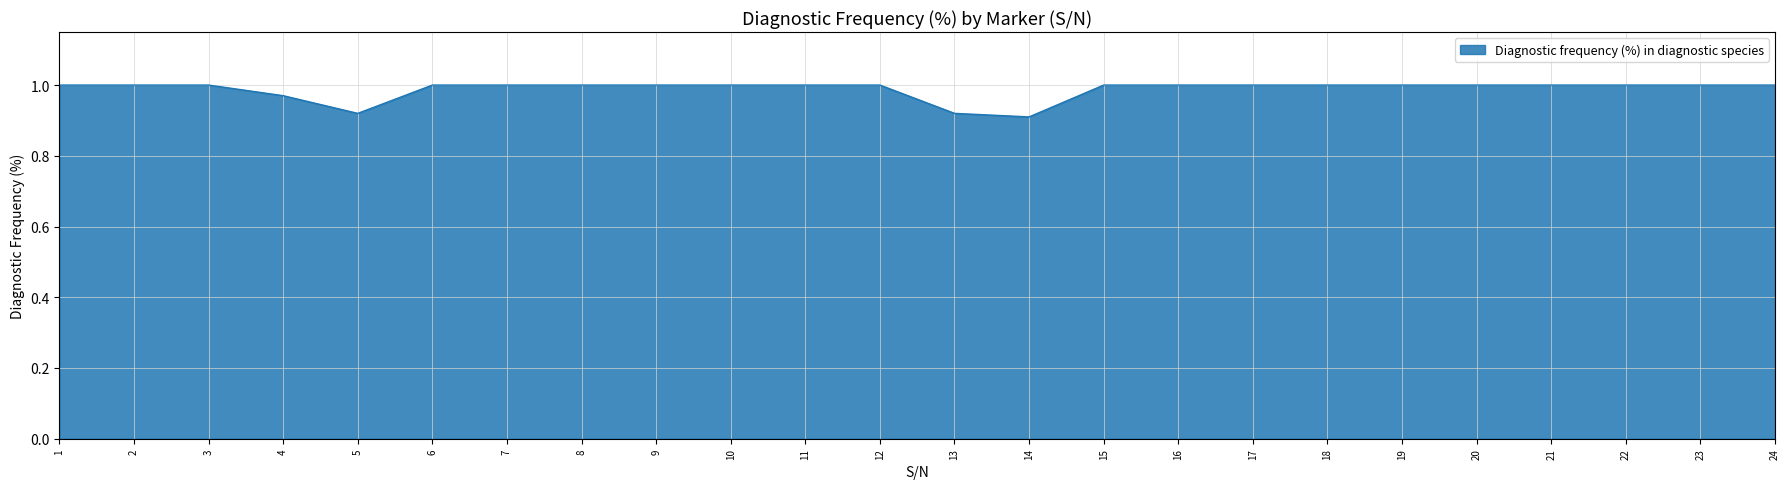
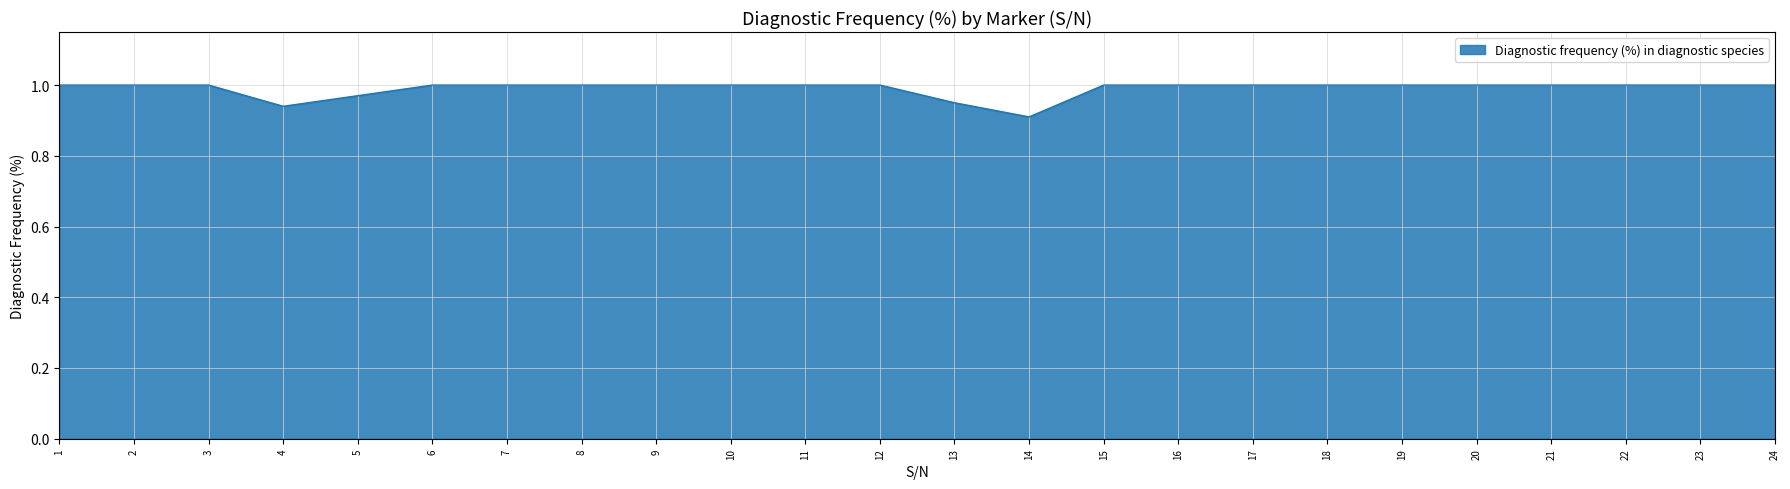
  {
    "1": 1.00,
    "2": 1.00,
    "3": 1.00,
-   "4": 0.97,
-   "5": 0.92,
+   "4": 0.94,
+   "5": 0.97,
    "6": 1.00,
    "7": 1.00,
    "8": 1.00,
    "9": 1.00,
    "10": 1.00,
    "11": 1.00,
    "12": 1.00,
-   "13": 0.92,
+   "13": 0.95,
    "14": 0.91,
    "15": 1.00,
    "16": 1.00,
    "17": 1.00,
    "18": 1.00,
    "19": 1.00,
    "20": 1.00,
    "21": 1.00,
    "22": 1.00,
    "23": 1.00,
    "24": 1.00
  }
